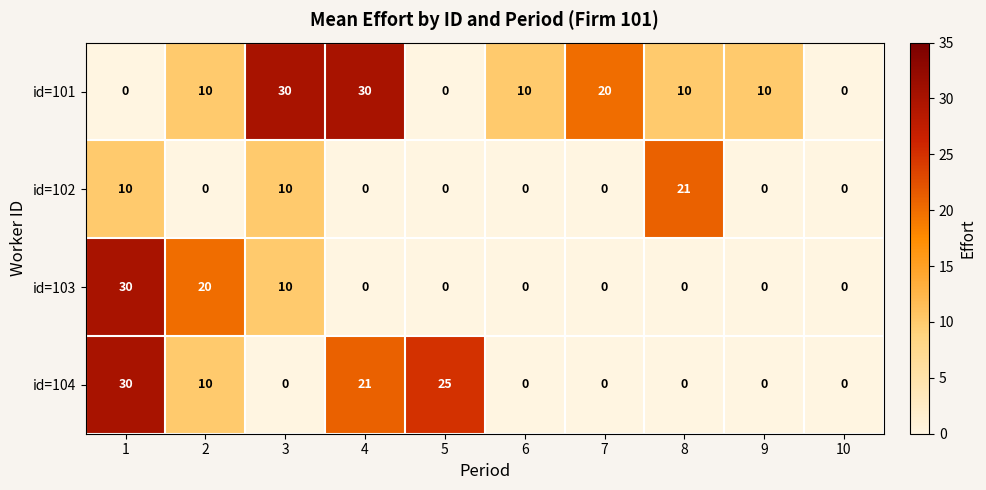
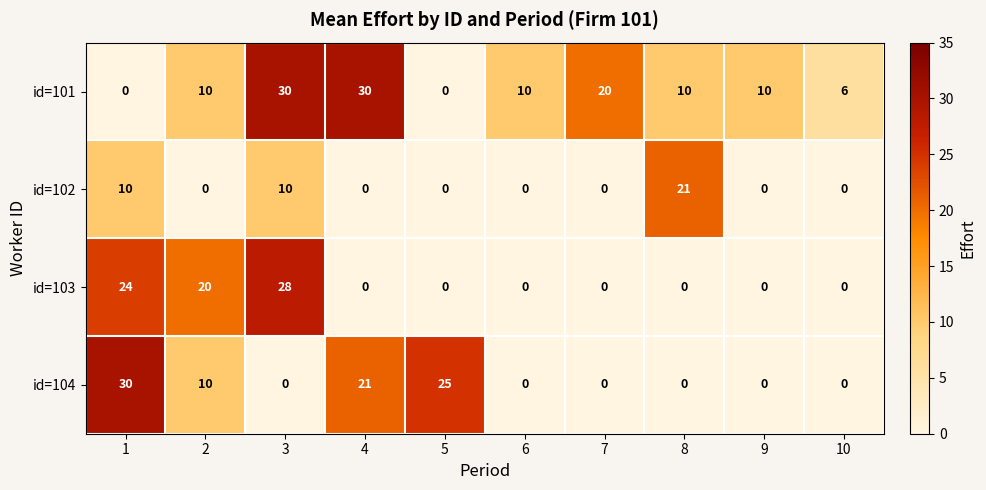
  {
    "id=101": {
      "1": 0,
      "2": 10,
      "3": 30,
      "4": 30,
      "5": 0,
      "6": 10,
      "7": 20,
      "8": 10,
      "9": 10,
-     "10": 0
+     "10": 6
    },
    "id=102": {
      "1": 10,
      "2": 0,
      "3": 10,
      "4": 0,
      "5": 0,
      "6": 0,
      "7": 0,
      "8": 21,
      "9": 0,
      "10": 0
    },
    "id=103": {
-     "1": 30,
+     "1": 24,
      "2": 20,
-     "3": 10,
+     "3": 28,
      "4": 0,
      "5": 0,
      "6": 0,
      "7": 0,
      "8": 0,
      "9": 0,
      "10": 0
    },
    "id=104": {
      "1": 30,
      "2": 10,
      "3": 0,
      "4": 21,
      "5": 25,
      "6": 0,
      "7": 0,
      "8": 0,
      "9": 0,
      "10": 0
    }
  }
